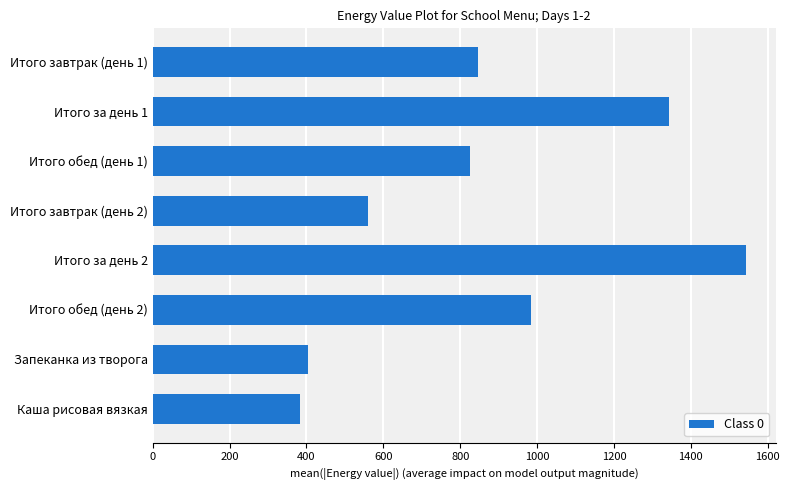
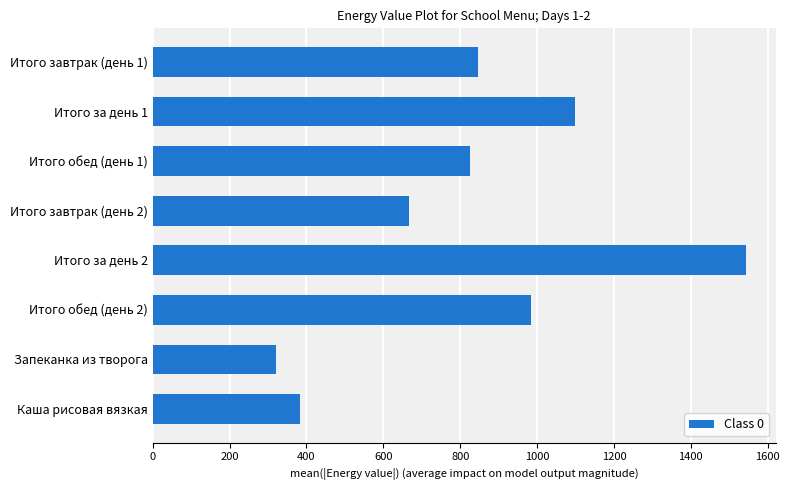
  {
    "Итого завтрак (день 1)": 850,
-   "Итого за день 1": 1340,
+   "Итого за день 1": 1100,
    "Итого обед (день 1)": 830,
-   "Итого завтрак (день 2)": 560,
+   "Итого завтрак (день 2)": 670,
    "Итого за день 2": 1540,
    "Итого обед (день 2)": 980,
-   "Запеканка из творога": 400,
+   "Запеканка из творога": 320,
    "Каша рисовая вязкая": 380
  }
